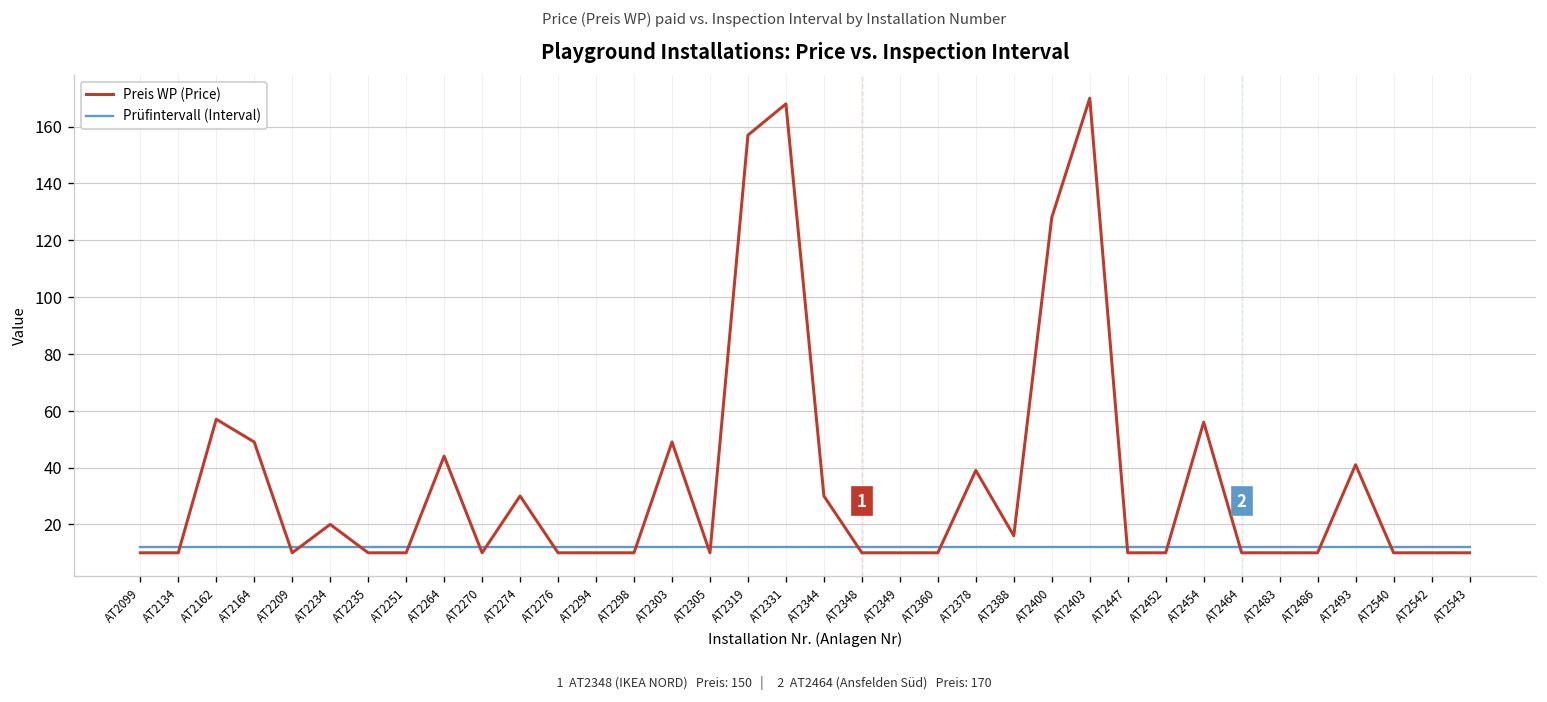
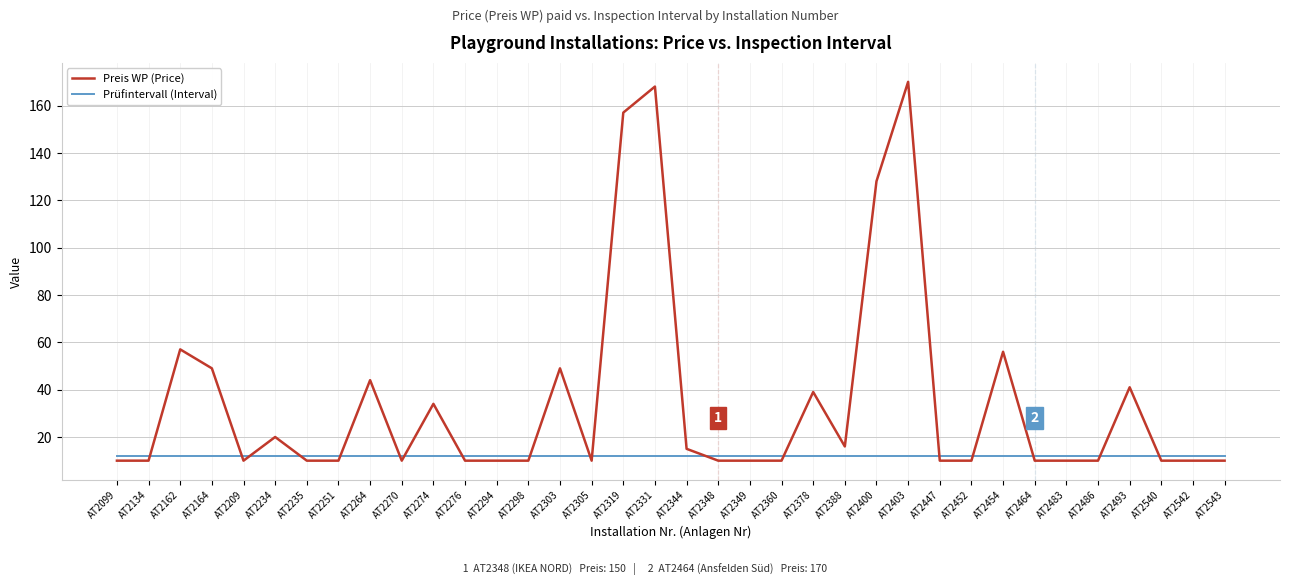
  {
    "Preis WP (Price)": {
      "AT2099": 10,
      "AT2134": 10,
      "AT2162": 57,
      "AT2164": 49,
      "AT2209": 10,
      "AT2234": 20,
      "AT2235": 10,
      "AT2251": 10,
      "AT2264": 44,
      "AT2270": 10,
-     "AT2274": 30,
+     "AT2274": 34,
      "AT2276": 10,
      "AT2294": 10,
      "AT2298": 10,
      "AT2303": 49,
      "AT2305": 10,
      "AT2319": 157,
      "AT2331": 168,
-     "AT2344": 30,
+     "AT2344": 15,
      "AT2348": 10,
      "AT2349": 10,
      "AT2360": 10,
      "AT2378": 39,
      "AT2388": 16,
      "AT2400": 128,
      "AT2403": 170,
      "AT2447": 10,
      "AT2452": 10,
      "AT2454": 56,
      "AT2464": 10,
      "AT2483": 10,
      "AT2486": 10,
      "AT2493": 41,
      "AT2540": 10,
      "AT2542": 10,
      "AT2543": 10
    },
    "Prüfintervall (Interval)": {
      "AT2099": 12,
      "AT2134": 12,
      "AT2162": 12,
      "AT2164": 12,
      "AT2209": 12,
      "AT2234": 12,
      "AT2235": 12,
      "AT2251": 12,
      "AT2264": 12,
      "AT2270": 12,
      "AT2274": 12,
      "AT2276": 12,
      "AT2294": 12,
      "AT2298": 12,
      "AT2303": 12,
      "AT2305": 12,
      "AT2319": 12,
      "AT2331": 12,
      "AT2344": 12,
      "AT2348": 12,
      "AT2349": 12,
      "AT2360": 12,
      "AT2378": 12,
      "AT2388": 12,
      "AT2400": 12,
      "AT2403": 12,
      "AT2447": 12,
      "AT2452": 12,
      "AT2454": 12,
      "AT2464": 12,
      "AT2483": 12,
      "AT2486": 12,
      "AT2493": 12,
      "AT2540": 12,
      "AT2542": 12,
      "AT2543": 12
    }
  }
